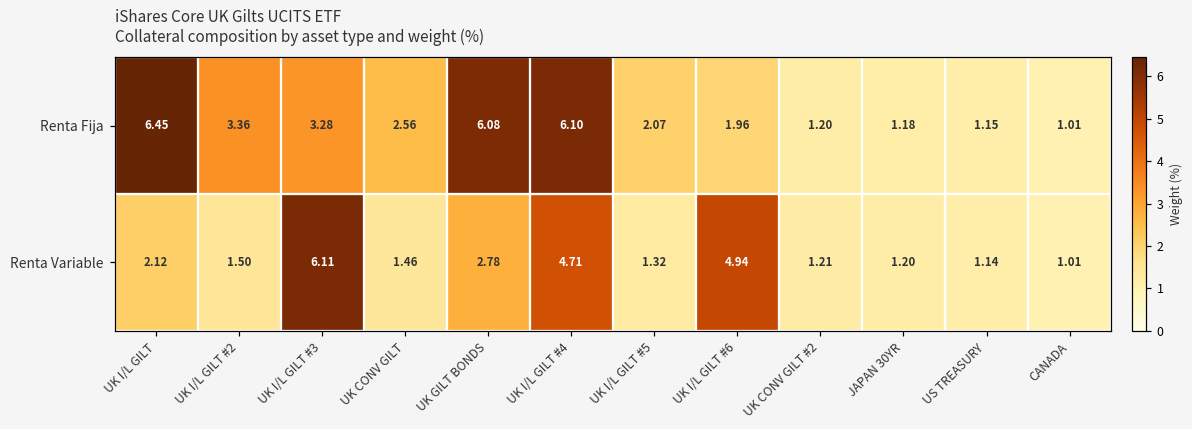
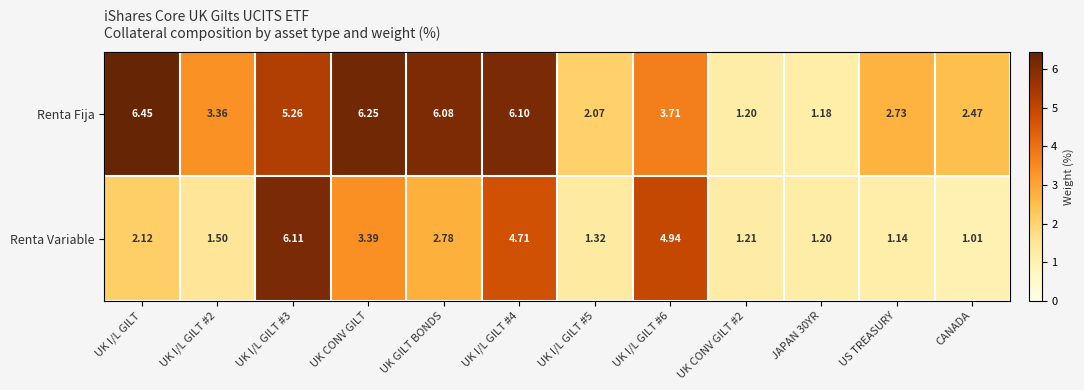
  {
    "Renta Fija": {
      "UK I/L GILT": 6.45,
      "UK I/L GILT #2": 3.36,
-     "UK I/L GILT #3": 3.28,
-     "UK CONV GILT": 2.56,
+     "UK I/L GILT #3": 5.26,
+     "UK CONV GILT": 6.25,
      "UK GILT BONDS": 6.08,
      "UK I/L GILT #4": 6.10,
      "UK I/L GILT #5": 2.07,
-     "UK I/L GILT #6": 1.96,
+     "UK I/L GILT #6": 3.71,
      "UK CONV GILT #2": 1.20,
      "JAPAN 30YR": 1.18,
-     "US TREASURY": 1.15,
-     "CANADA": 1.01
+     "US TREASURY": 2.73,
+     "CANADA": 2.47
    },
    "Renta Variable": {
      "UK I/L GILT": 2.12,
      "UK I/L GILT #2": 1.50,
      "UK I/L GILT #3": 6.11,
-     "UK CONV GILT": 1.46,
+     "UK CONV GILT": 3.39,
      "UK GILT BONDS": 2.78,
      "UK I/L GILT #4": 4.71,
      "UK I/L GILT #5": 1.32,
      "UK I/L GILT #6": 4.94,
      "UK CONV GILT #2": 1.21,
      "JAPAN 30YR": 1.20,
      "US TREASURY": 1.14,
      "CANADA": 1.01
    }
  }
